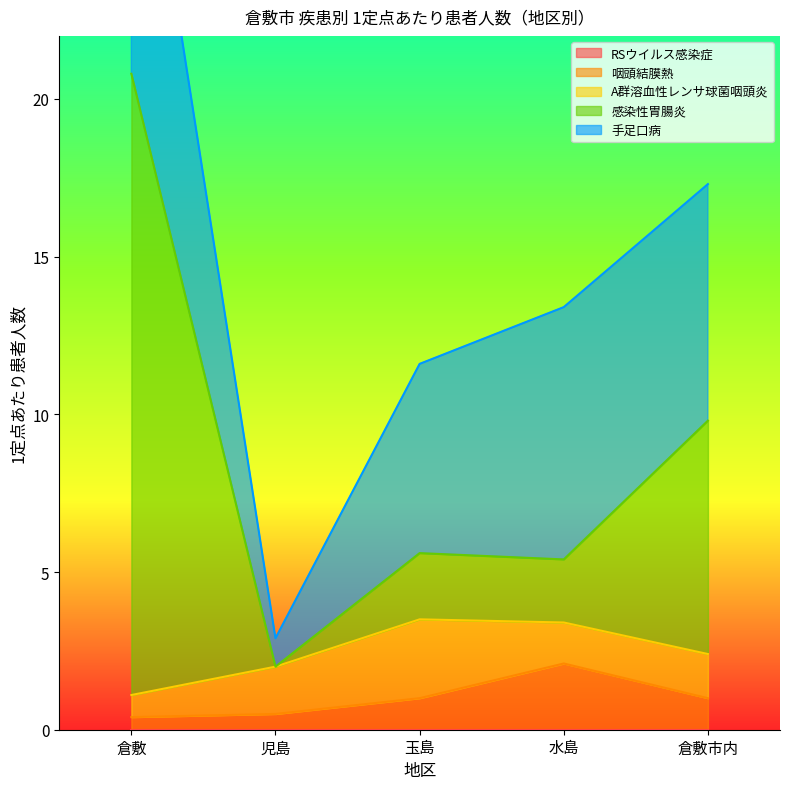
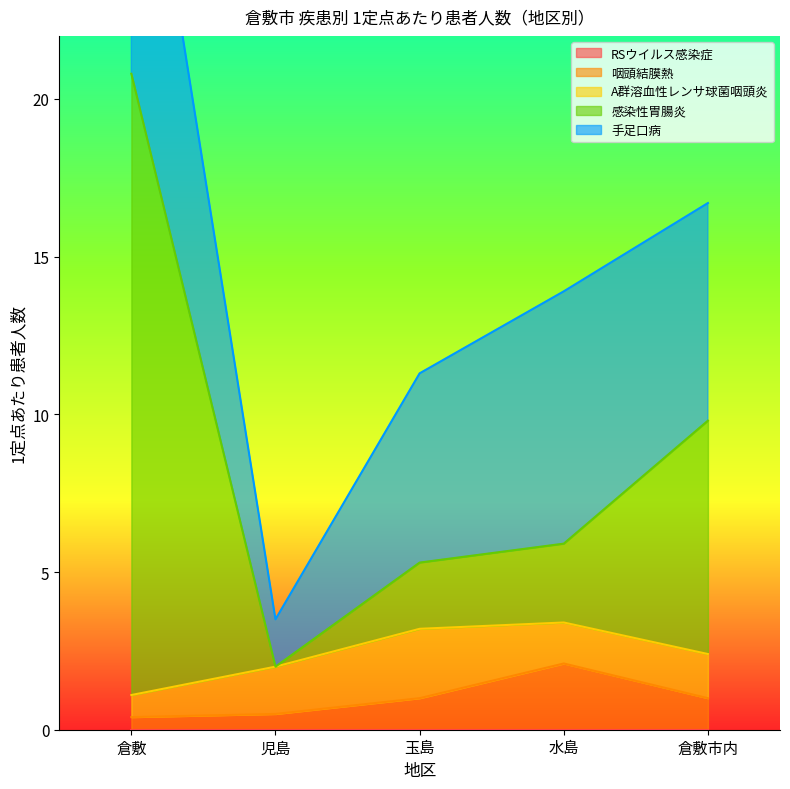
  {
    "RSウイルス感染症": {
      "倉敷": 0.0,
      "児島": 0.0,
      "玉島": 0.0,
      "水島": 0.0,
      "倉敷市内": 0.0
    },
    "咽頭結膜熱": {
      "倉敷": 0.4,
      "児島": 0.5,
      "玉島": 1.0,
      "水島": 2.1,
      "倉敷市内": 1.0
    },
    "A群溶血性レンサ球菌咽頭炎": {
      "倉敷": 0.7,
-     "玉島": 2.5,
+     "玉島": 2.2,
      "水島": 1.3,
      "倉敷市内": 1.4
    },
    "感染性胃腸炎": {
      "倉敷": 19.7,
      "玉島": 2.1,
-     "水島": 2.0,
+     "水島": 2.5,
      "倉敷市内": 7.4
    },
    "手足口病": {
-     "児島": 0.9,
+     "児島": 1.5,
      "玉島": 6.0,
      "水島": 8.0,
-     "倉敷市内": 7.5
+     "倉敷市内": 6.9
    }
  }
